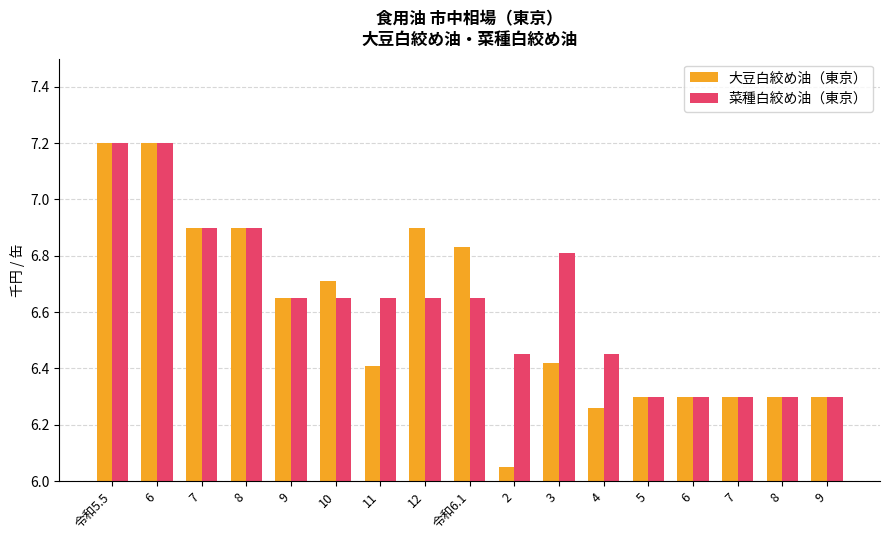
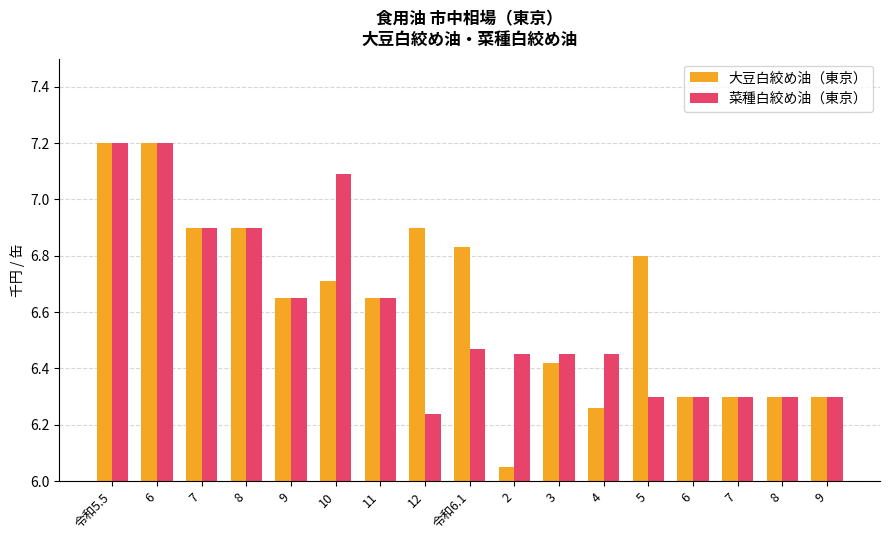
  {
    "大豆白絞め油（東京）": {
      "令和5.5": 7.20,
      "10": 6.71,
-     "11": 6.41,
+     "11": 6.65,
      "12": 6.90,
      "令和6.1": 6.83,
      "2": 6.05,
      "3": 6.42,
      "4": 6.26,
-     "5": 6.3
+     "5": 6.8
    },
    "菜種白絞め油（東京）": {
      "令和5.5": 7.20,
-     "10": 6.65,
+     "10": 7.09,
      "11": 6.65,
-     "12": 6.65,
-     "令和6.1": 6.65,
+     "12": 6.24,
+     "令和6.1": 6.47,
      "2": 6.45,
-     "3": 6.81,
+     "3": 6.45,
      "4": 6.45,
      "5": 6.30
    }
  }
